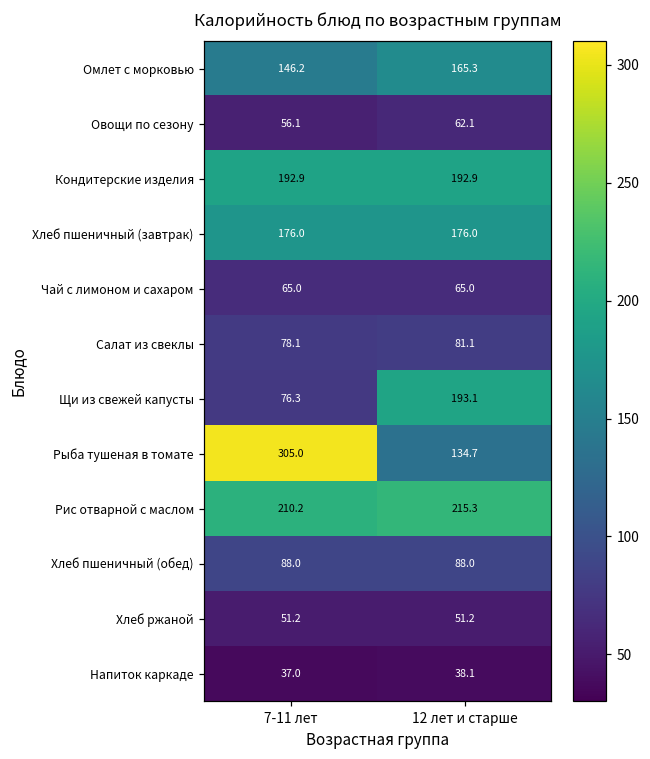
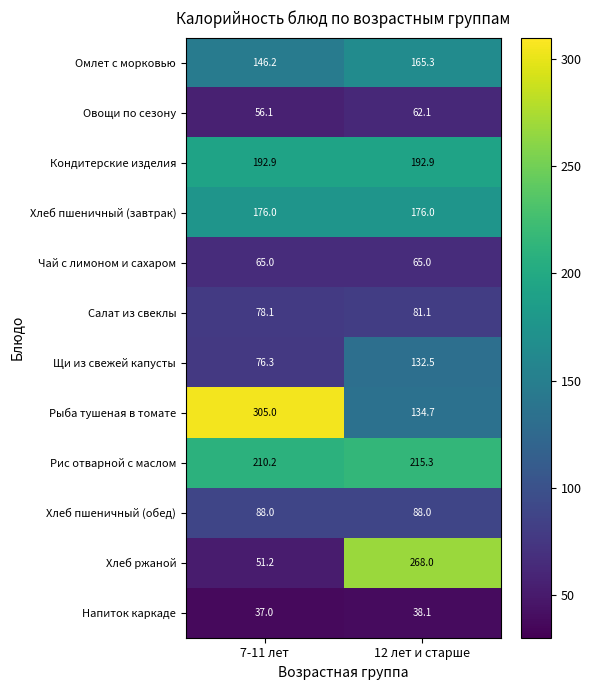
  {
    "Омлет с морковью": {
      "7-11 лет": 146.2,
      "12 лет и старше": 165.3
    },
    "Овощи по сезону": {
      "7-11 лет": 56.1,
      "12 лет и старше": 62.1
    },
    "Кондитерские изделия": {
      "7-11 лет": 192.9,
      "12 лет и старше": 192.9
    },
    "Хлеб пшеничный (завтрак)": {
      "7-11 лет": 176.0,
      "12 лет и старше": 176.0
    },
    "Чай с лимоном и сахаром": {
      "7-11 лет": 65.0,
      "12 лет и старше": 65.0
    },
    "Салат из свеклы": {
      "7-11 лет": 78.1,
      "12 лет и старше": 81.1
    },
    "Щи из свежей капусты": {
      "7-11 лет": 76.3,
-     "12 лет и старше": 193.1
+     "12 лет и старше": 132.5
    },
    "Рыба тушеная в томате": {
      "7-11 лет": 305.0,
      "12 лет и старше": 134.7
    },
    "Рис отварной с маслом": {
      "7-11 лет": 210.2,
      "12 лет и старше": 215.3
    },
    "Хлеб пшеничный (обед)": {
      "7-11 лет": 88.0,
      "12 лет и старше": 88.0
    },
    "Хлеб ржаной": {
      "7-11 лет": 51.2,
-     "12 лет и старше": 51.2
+     "12 лет и старше": 268.0
    },
    "Напиток каркаде": {
      "7-11 лет": 37.0,
      "12 лет и старше": 38.1
    }
  }
